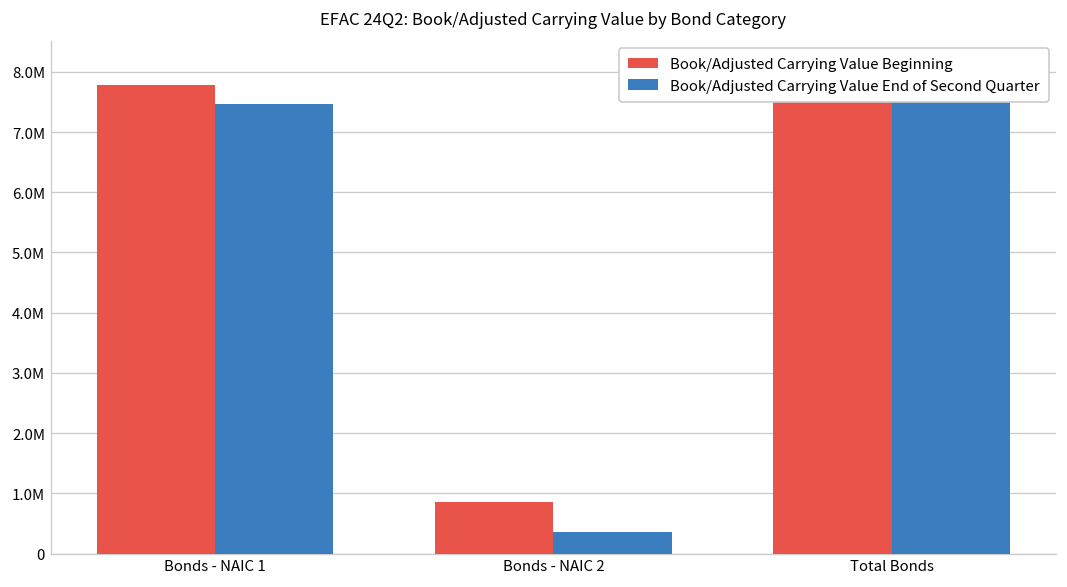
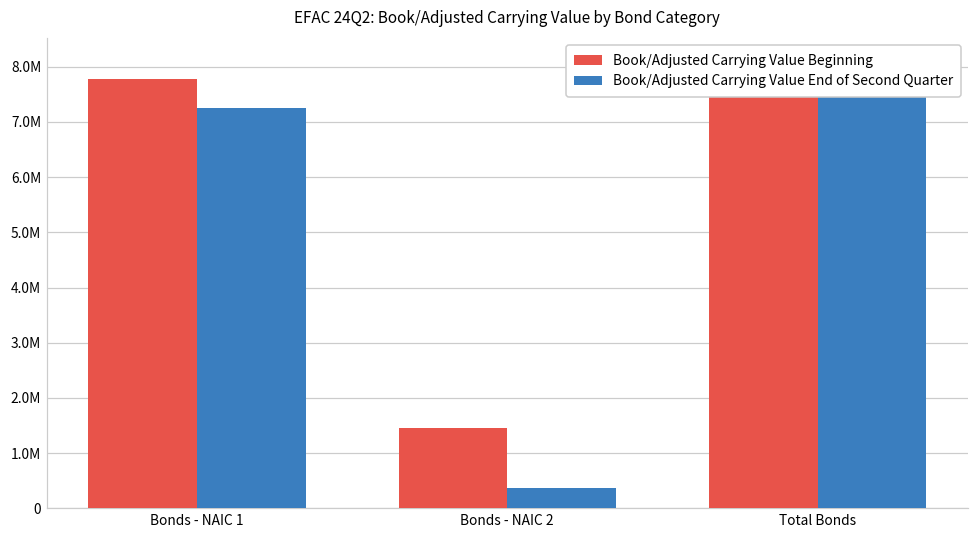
  {
    "Book/Adjusted Carrying Value Beginning": {
      "Bonds - NAIC 1": 7800000,
-     "Bonds - NAIC 2": 800000
+     "Bonds - NAIC 2": 1500000
    },
    "Book/Adjusted Carrying Value End of Second Quarter": {
-     "Bonds - NAIC 1": 7500000,
+     "Bonds - NAIC 1": 7300000,
      "Bonds - NAIC 2": 400000
    }
  }
